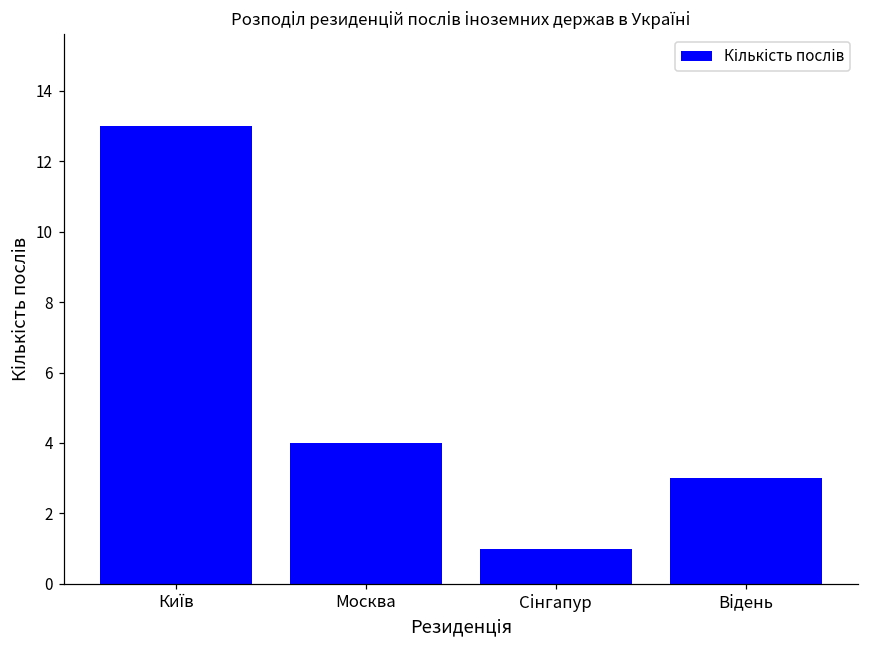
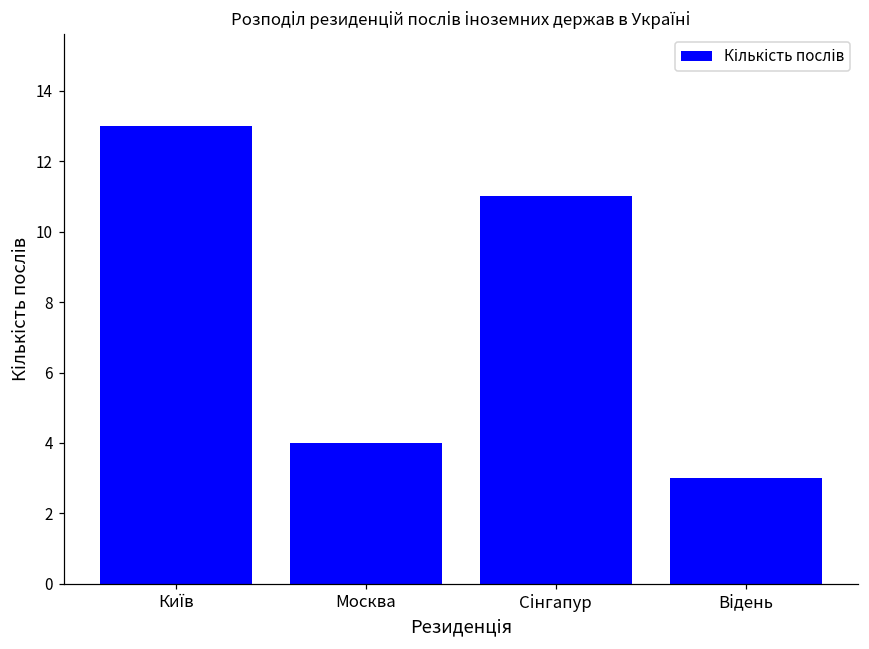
  {
    "Київ": 13,
    "Москва": 4,
-   "Сінгапур": 1,
+   "Сінгапур": 11,
    "Відень": 3
  }
